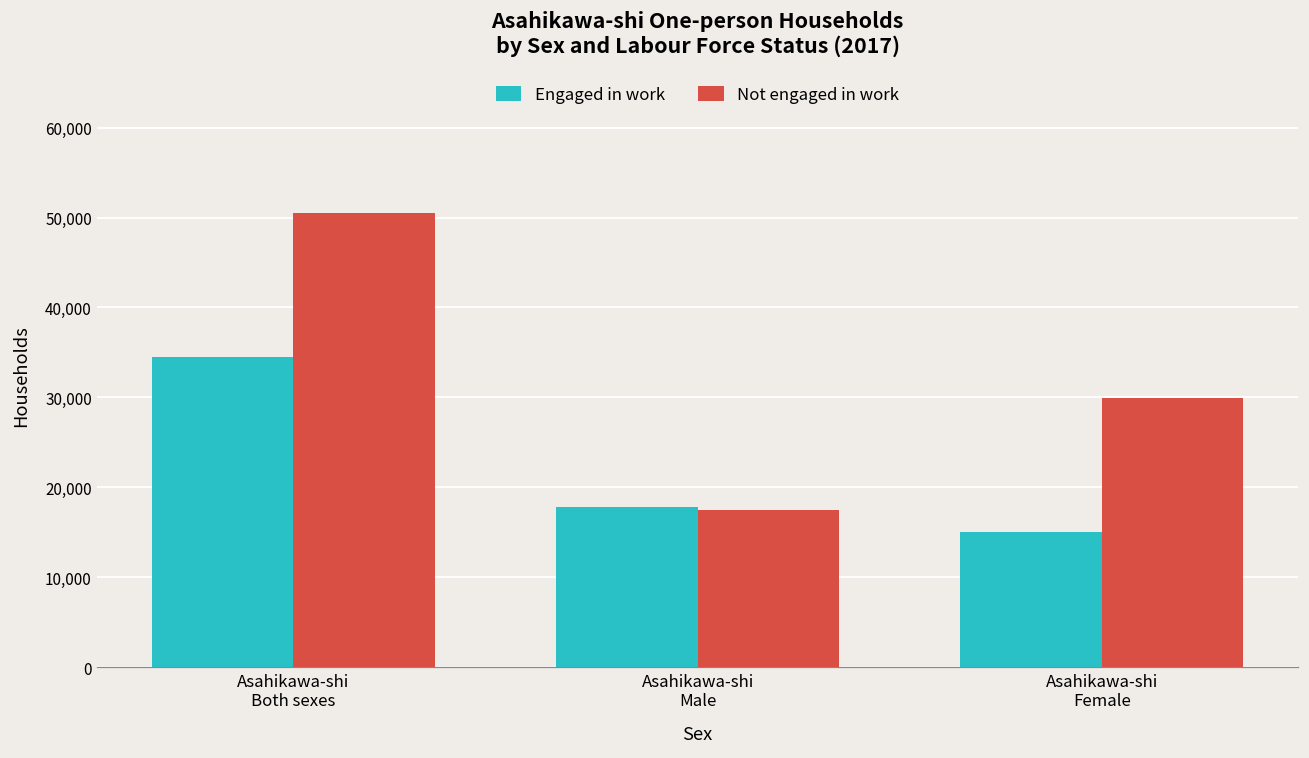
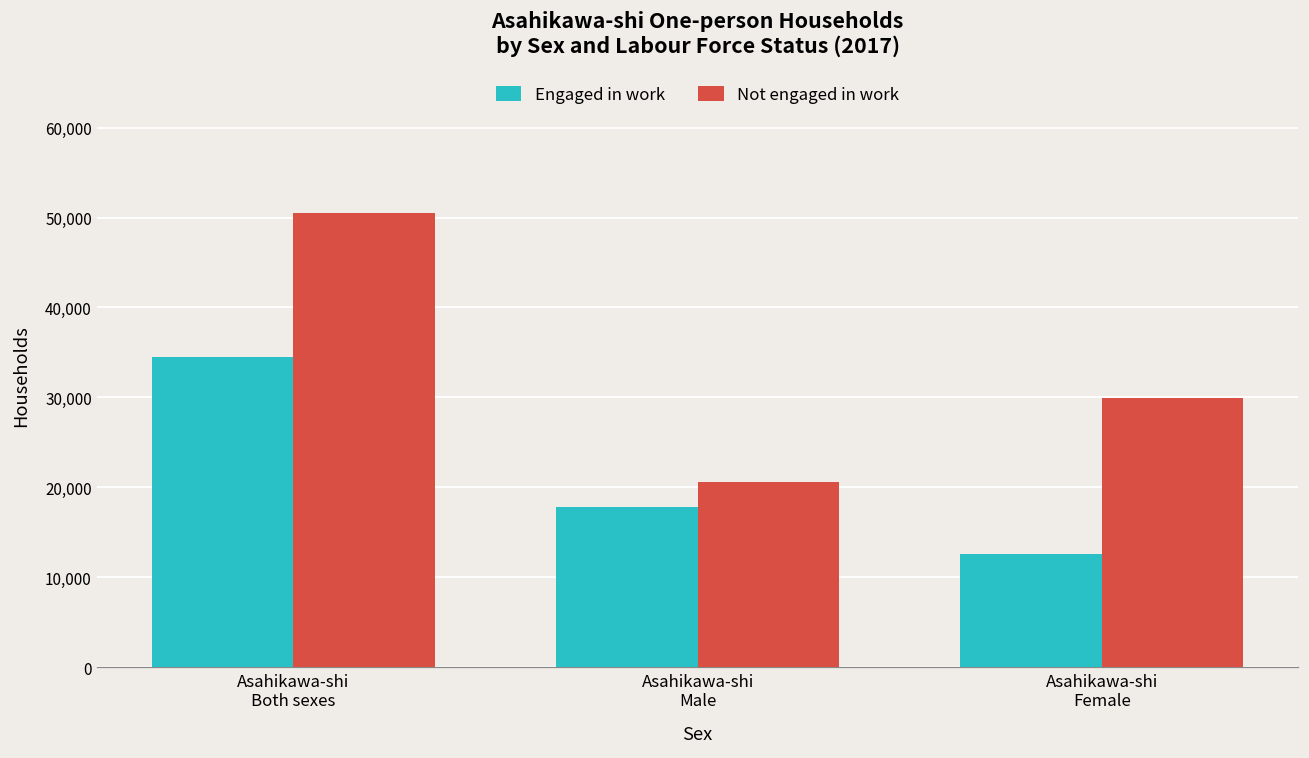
  {
    "Engaged in work": {
      "Asahikawa-shi Both sexes": "35,000",
      "Asahikawa-shi Male": "18,000",
-     "Asahikawa-shi Female": "15,000"
+     "Asahikawa-shi Female": "13,000"
    },
    "Not engaged in work": {
      "Asahikawa-shi Both sexes": "51,000",
-     "Asahikawa-shi Male": "18,000",
+     "Asahikawa-shi Male": "21,000",
      "Asahikawa-shi Female": "30,000"
    }
  }
